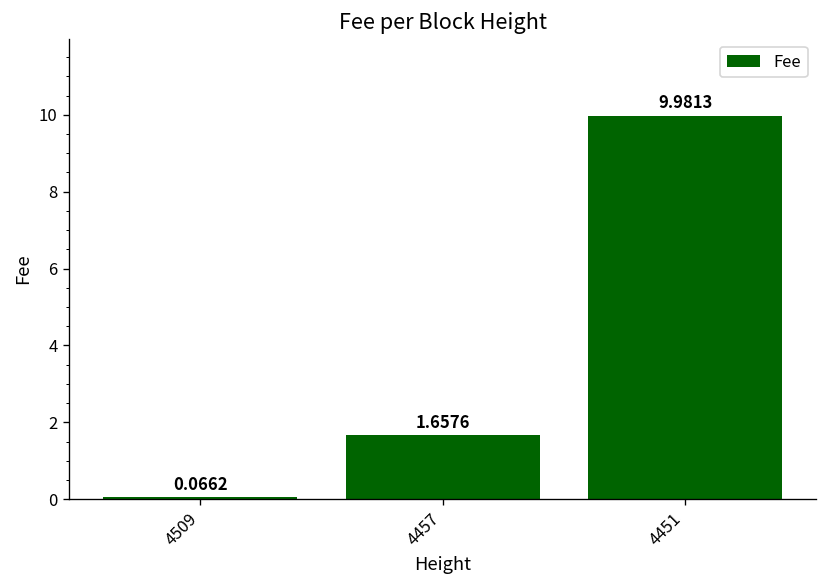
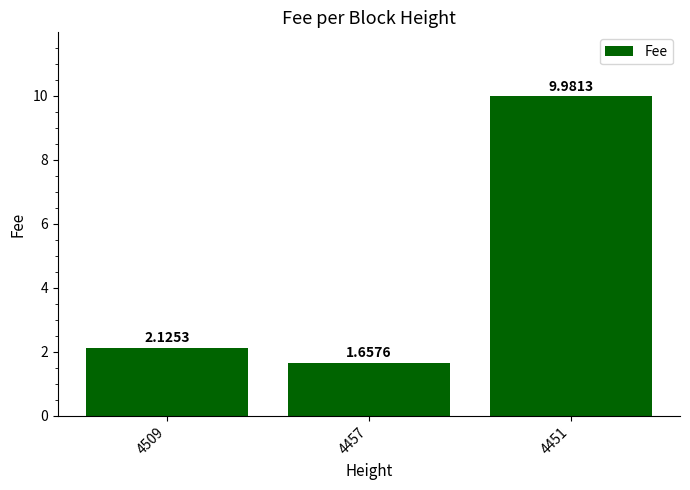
  {
-   "4509": 0.0662,
+   "4509": 2.1253,
    "4457": 1.6576,
    "4451": 9.9813
  }
